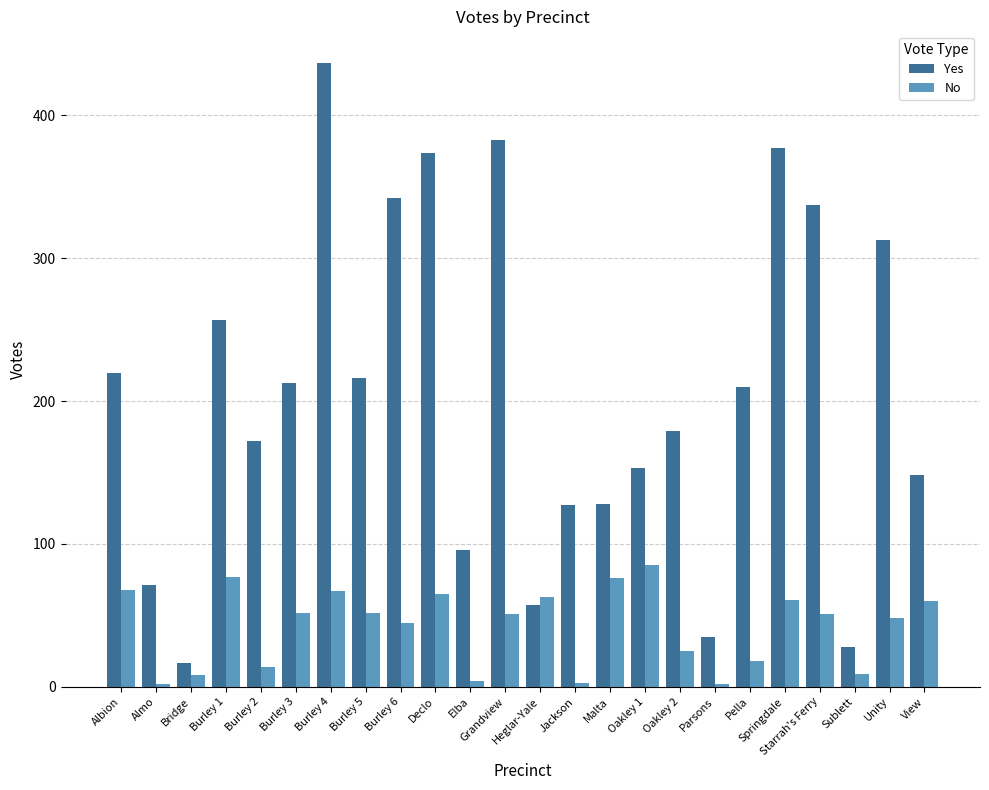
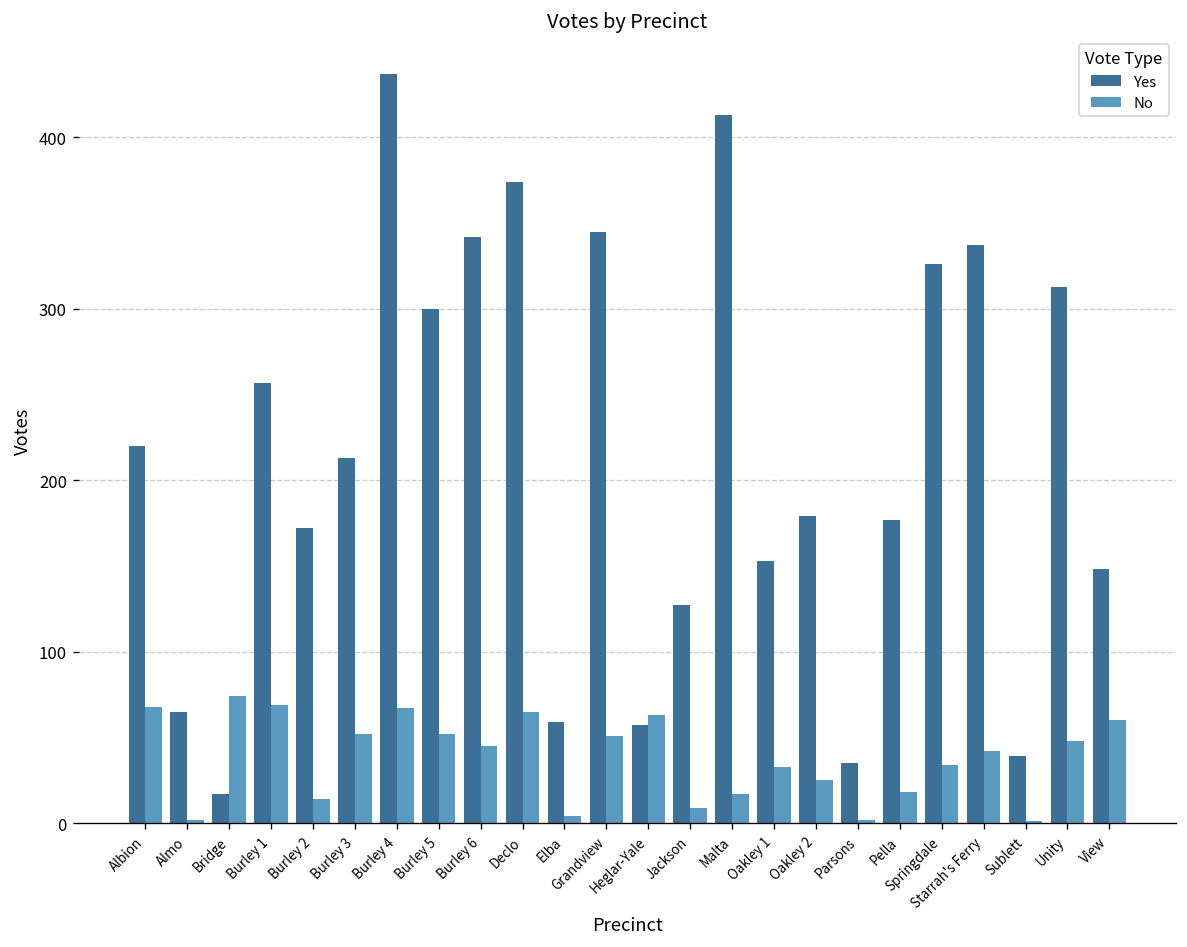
  {
    "Yes": {
      "Albion": 220,
-     "Almo": 71,
+     "Almo": 65,
      "Bridge": 17,
      "Burley 1": 257,
      "Burley 2": 172,
      "Burley 3": 213,
      "Burley 4": 437,
-     "Burley 5": 216,
+     "Burley 5": 300,
      "Burley 6": 342,
      "Declo": 374,
-     "Elba": 96,
-     "Grandview": 383,
+     "Elba": 59,
+     "Grandview": 345,
      "Heglar-Yale": 57,
      "Jackson": 127,
-     "Malta": 128,
+     "Malta": 413,
      "Oakley 1": 153,
      "Oakley 2": 179,
      "Parsons": 35,
-     "Pella": 210,
-     "Springdale": 377,
+     "Pella": 177,
+     "Springdale": 326,
      "Starrah's Ferry": 337,
-     "Sublett": 28,
+     "Sublett": 39,
      "Unity": 313,
      "View": 148
    },
    "No": {
      "Albion": 68,
      "Almo": 2,
-     "Bridge": 8,
-     "Burley 1": 77,
+     "Bridge": 74,
+     "Burley 1": 69,
      "Burley 2": 14,
      "Burley 3": 52,
      "Burley 4": 67,
      "Burley 5": 52,
      "Burley 6": 45,
      "Declo": 65,
      "Elba": 4,
      "Grandview": 51,
      "Heglar-Yale": 63,
-     "Jackson": 3,
-     "Malta": 76,
-     "Oakley 1": 85,
+     "Jackson": 9,
+     "Malta": 17,
+     "Oakley 1": 33,
      "Oakley 2": 25,
      "Parsons": 2,
      "Pella": 18,
-     "Springdale": 61,
-     "Starrah's Ferry": 51,
-     "Sublett": 9,
+     "Springdale": 34,
+     "Starrah's Ferry": 42,
+     "Sublett": 1,
      "Unity": 48,
      "View": 60
    }
  }
